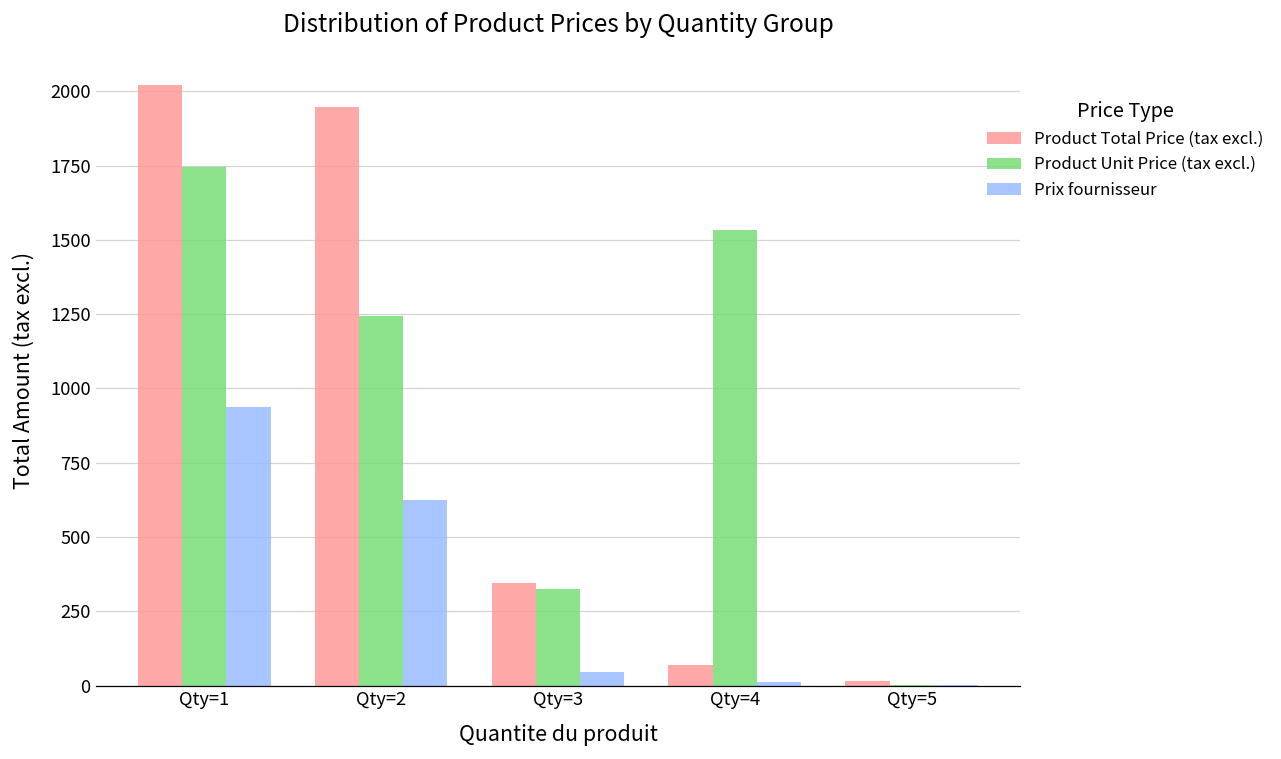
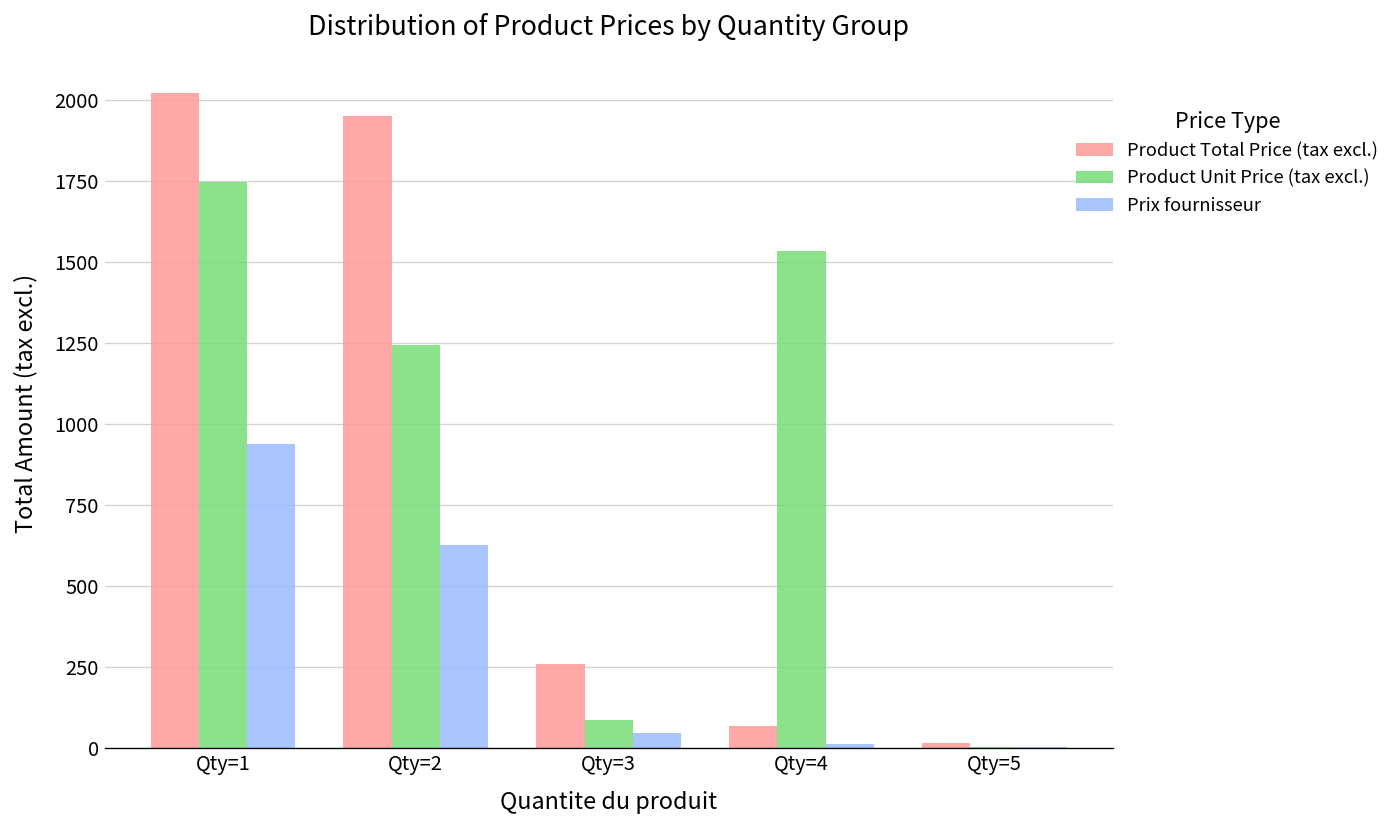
  {
    "Product Total Price (tax excl.)": {
      "Qty=1": 2020,
      "Qty=2": 1950,
-     "Qty=3": 350,
+     "Qty=3": 260,
      "Qty=4": 70,
      "Qty=5": 20
    },
    "Product Unit Price (tax excl.)": {
      "Qty=1": 1750,
      "Qty=2": 1240,
-     "Qty=3": 320,
+     "Qty=3": 90,
      "Qty=4": 1530
    },
    "Prix fournisseur": {
      "Qty=1": 940,
      "Qty=2": 630,
      "Qty=3": 50,
      "Qty=4": 10
    }
  }
